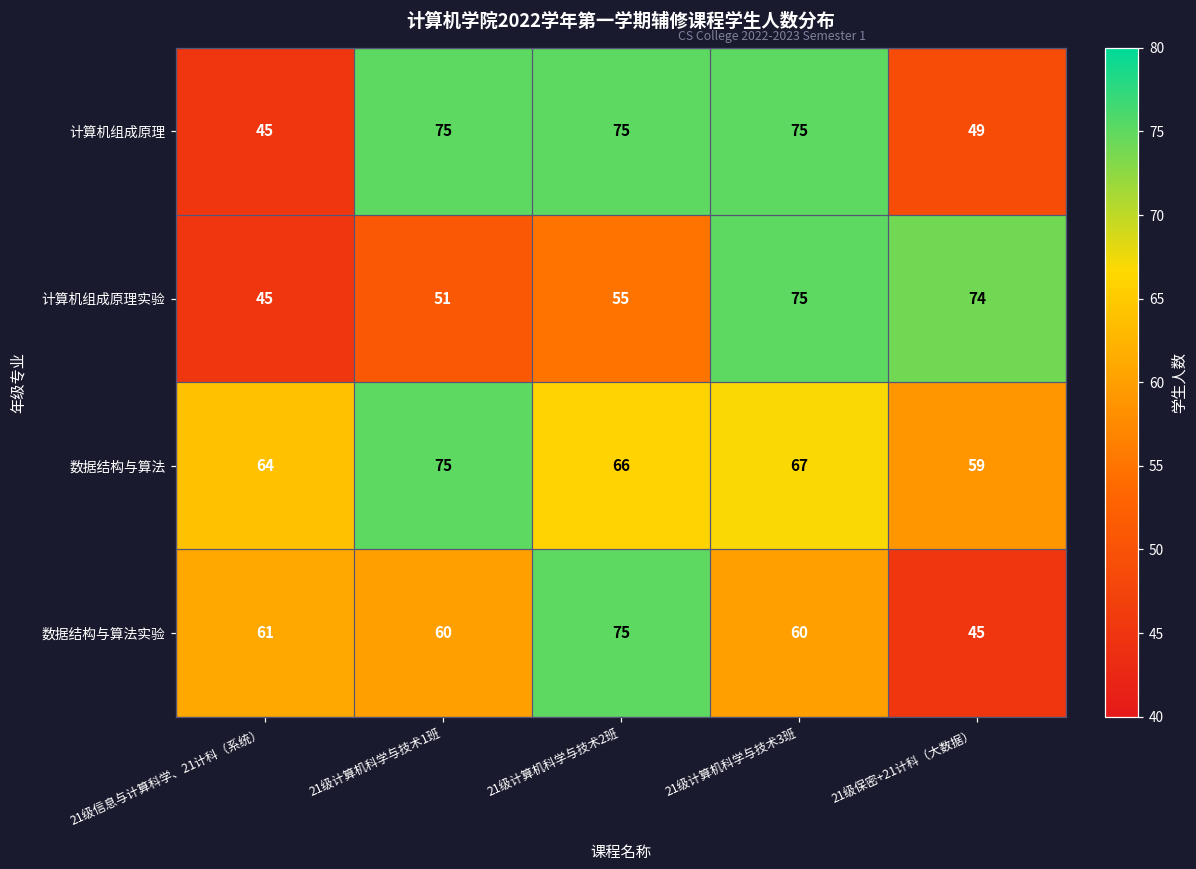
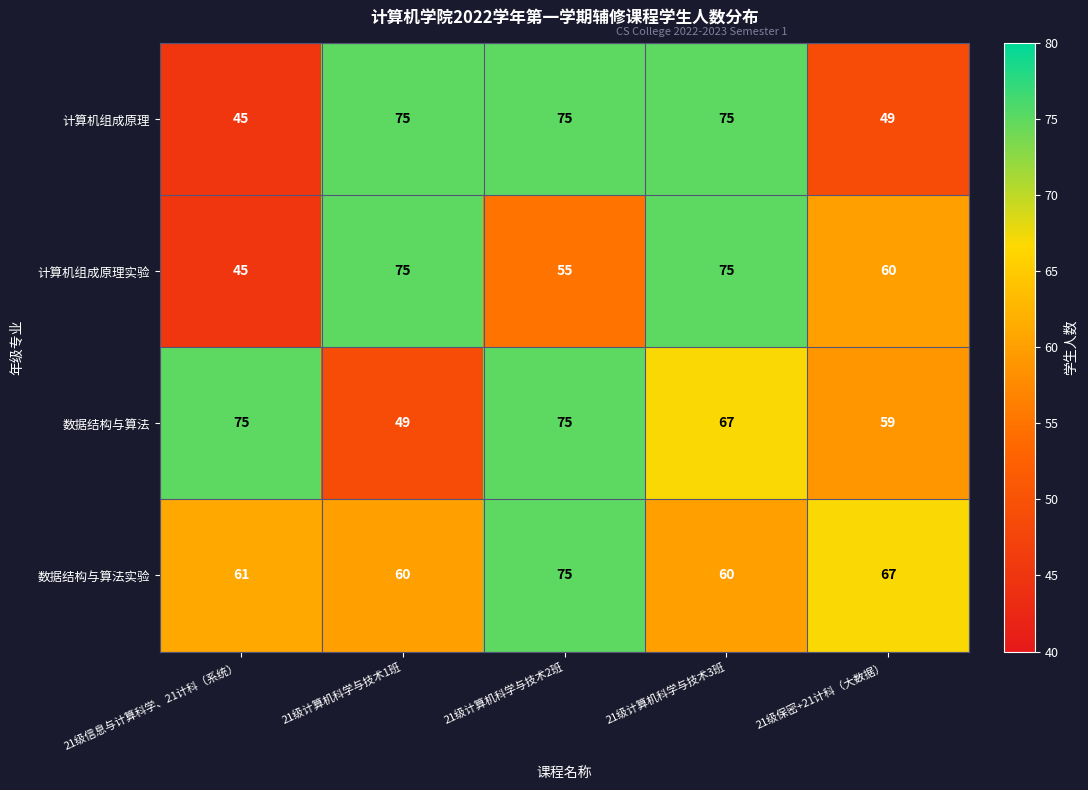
  {
    "计算机组成原理": {
      "21级信息与计算科学、21计科（系统）": 45,
      "21级计算机科学与技术1班": 75,
      "21级计算机科学与技术2班": 75,
      "21级计算机科学与技术3班": 75,
      "21级保密+21计科（大数据）": 49
    },
    "计算机组成原理实验": {
      "21级信息与计算科学、21计科（系统）": 45,
-     "21级计算机科学与技术1班": 51,
+     "21级计算机科学与技术1班": 75,
      "21级计算机科学与技术2班": 55,
      "21级计算机科学与技术3班": 75,
-     "21级保密+21计科（大数据）": 74
+     "21级保密+21计科（大数据）": 60
    },
    "数据结构与算法": {
-     "21级信息与计算科学、21计科（系统）": 64,
-     "21级计算机科学与技术1班": 75,
-     "21级计算机科学与技术2班": 66,
+     "21级信息与计算科学、21计科（系统）": 75,
+     "21级计算机科学与技术1班": 49,
+     "21级计算机科学与技术2班": 75,
      "21级计算机科学与技术3班": 67,
      "21级保密+21计科（大数据）": 59
    },
    "数据结构与算法实验": {
      "21级信息与计算科学、21计科（系统）": 61,
      "21级计算机科学与技术1班": 60,
      "21级计算机科学与技术2班": 75,
      "21级计算机科学与技术3班": 60,
-     "21级保密+21计科（大数据）": 45
+     "21级保密+21计科（大数据）": 67
    }
  }
